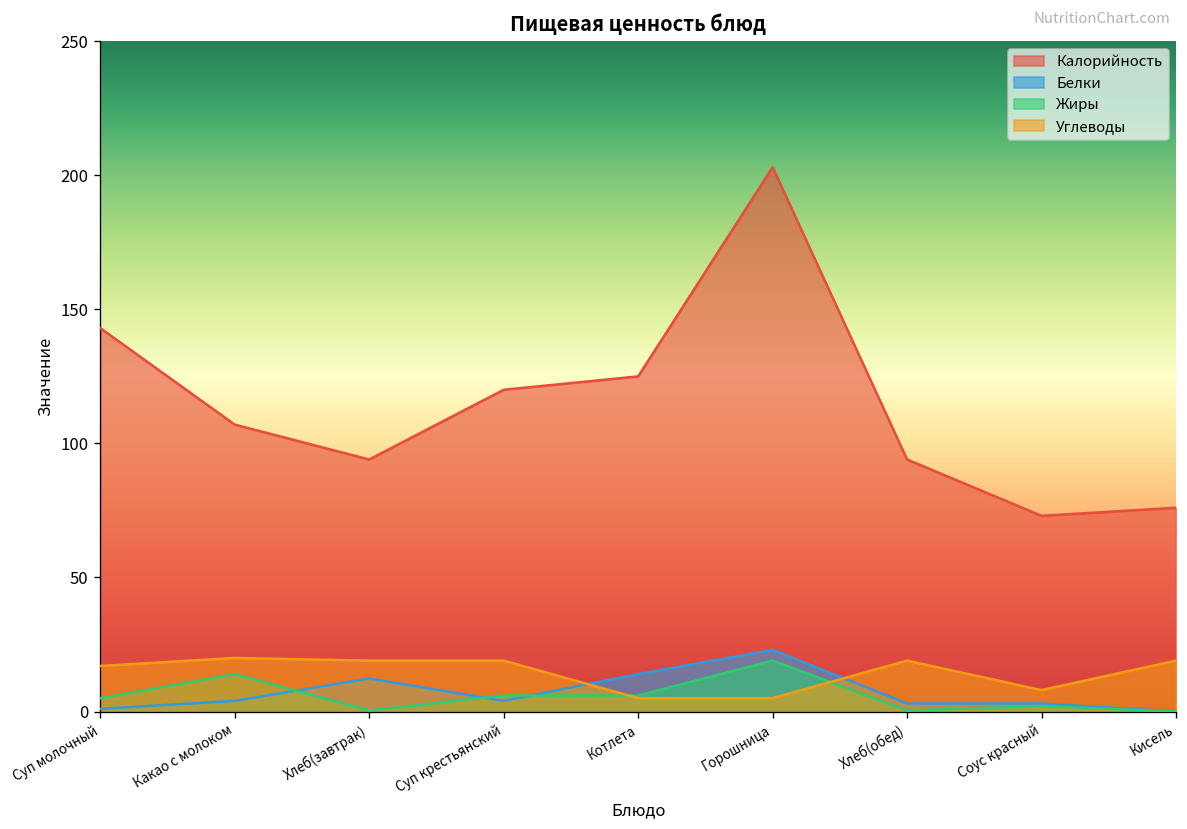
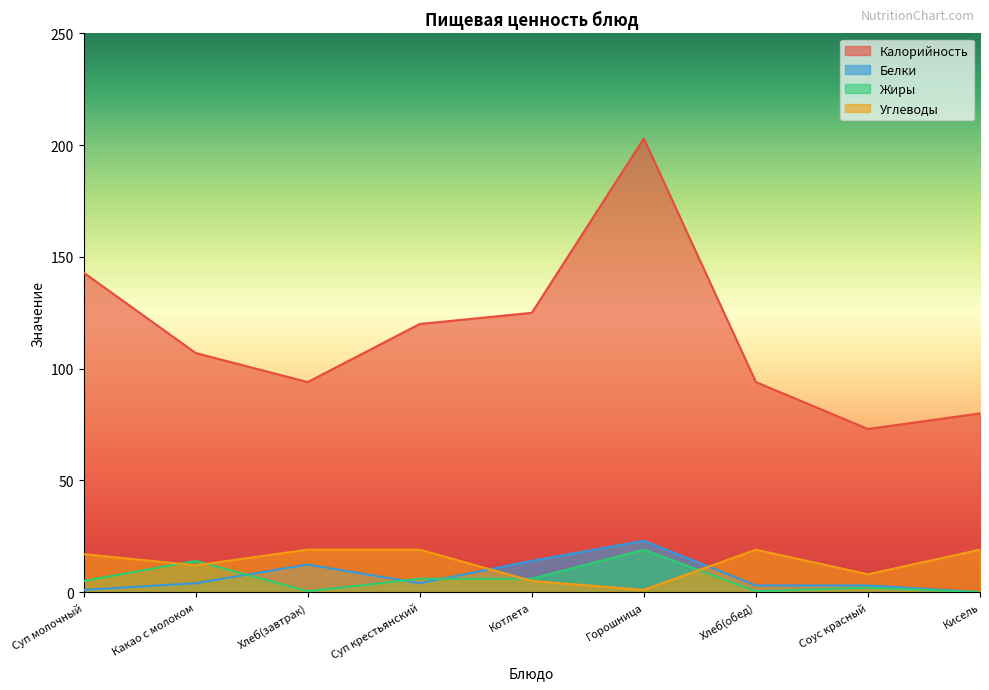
  {
    "Калорийность": {
      "Суп молочный": 143,
      "Какао с молоком": 107,
      "Хлеб(завтрак)": 94,
      "Суп крестьянский": 120,
      "Котлета": 125,
      "Горошница": 203,
      "Хлеб(обед)": 94,
      "Соус красный": 73,
-     "Кисель": 76
+     "Кисель": 80
    },
    "Белки": {
      "Суп молочный": 1,
      "Какао с молоком": 4,
      "Хлеб(завтрак)": 12,
      "Суп крестьянский": 4,
      "Котлета": 14,
      "Горошница": 23,
      "Хлеб(обед)": 3
    },
    "Жиры": {
      "Суп молочный": 5,
      "Какао с молоком": 14,
      "Хлеб(завтрак)": 0,
      "Суп крестьянский": 6,
      "Горошница": 19,
      "Хлеб(обед)": 0
    },
    "Углеводы": {
      "Суп молочный": 17,
-     "Какао с молоком": 20,
+     "Какао с молоком": 12,
      "Хлеб(завтрак)": 19,
      "Суп крестьянский": 19,
-     "Горошница": 5,
+     "Горошница": 1,
      "Хлеб(обед)": 19,
      "Соус красный": 8,
      "Кисель": 19
    }
  }
